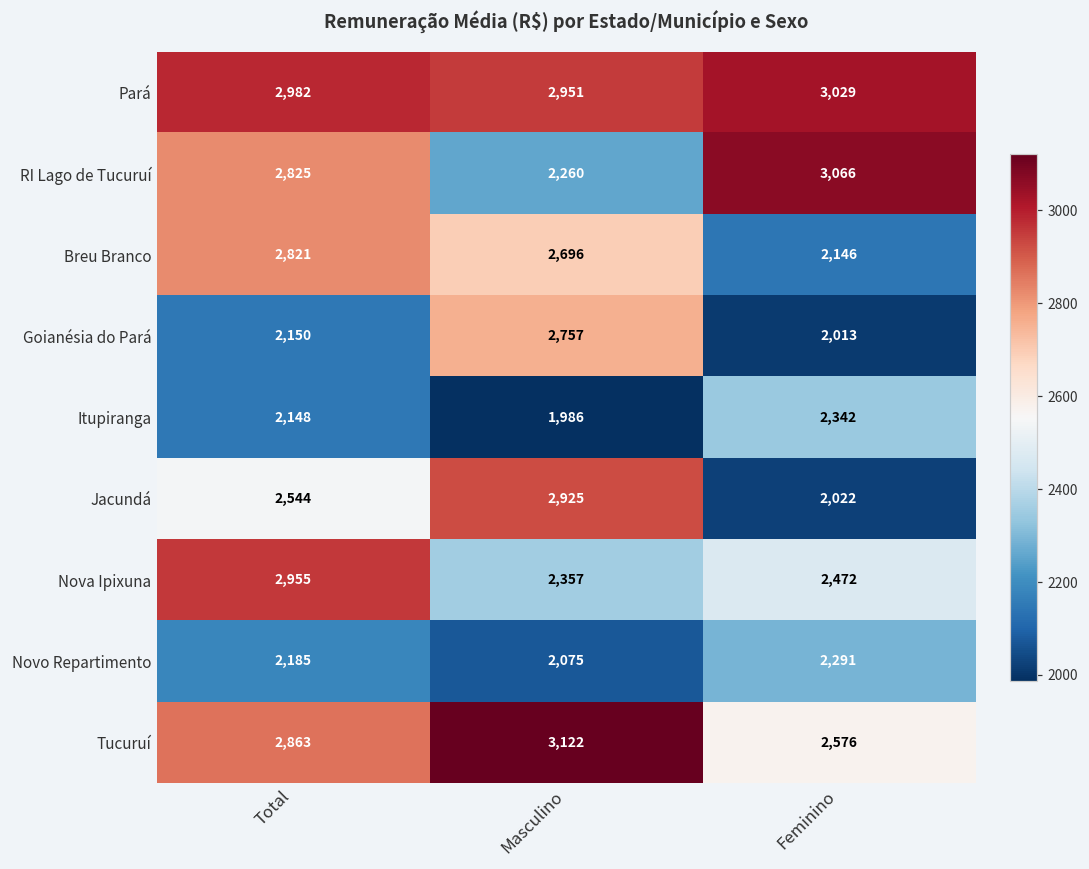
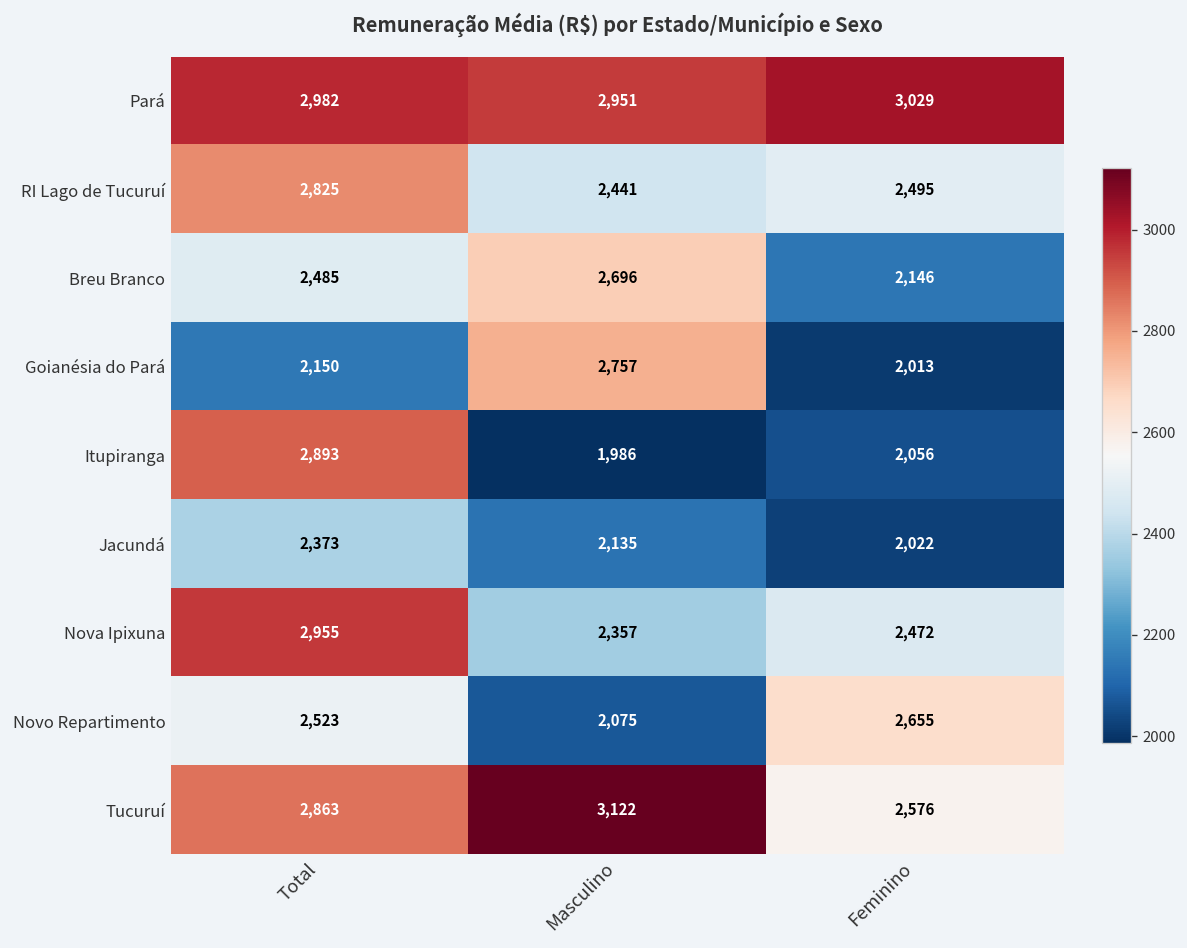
  {
    "Pará": {
      "Total": "2,982",
      "Masculino": "2,951",
      "Feminino": "3,029"
    },
    "RI Lago de Tucuruí": {
      "Total": "2,825",
-     "Masculino": "2,260",
-     "Feminino": "3,066"
+     "Masculino": "2,441",
+     "Feminino": "2,495"
    },
    "Breu Branco": {
-     "Total": "2,821",
+     "Total": "2,485",
      "Masculino": "2,696",
      "Feminino": "2,146"
    },
    "Goianésia do Pará": {
      "Total": "2,150",
      "Masculino": "2,757",
      "Feminino": "2,013"
    },
    "Itupiranga": {
-     "Total": "2,148",
+     "Total": "2,893",
      "Masculino": "1,986",
-     "Feminino": "2,342"
+     "Feminino": "2,056"
    },
    "Jacundá": {
-     "Total": "2,544",
-     "Masculino": "2,925",
+     "Total": "2,373",
+     "Masculino": "2,135",
      "Feminino": "2,022"
    },
    "Nova Ipixuna": {
      "Total": "2,955",
      "Masculino": "2,357",
      "Feminino": "2,472"
    },
    "Novo Repartimento": {
-     "Total": "2,185",
+     "Total": "2,523",
      "Masculino": "2,075",
-     "Feminino": "2,291"
+     "Feminino": "2,655"
    },
    "Tucuruí": {
      "Total": "2,863",
      "Masculino": "3,122",
      "Feminino": "2,576"
    }
  }
